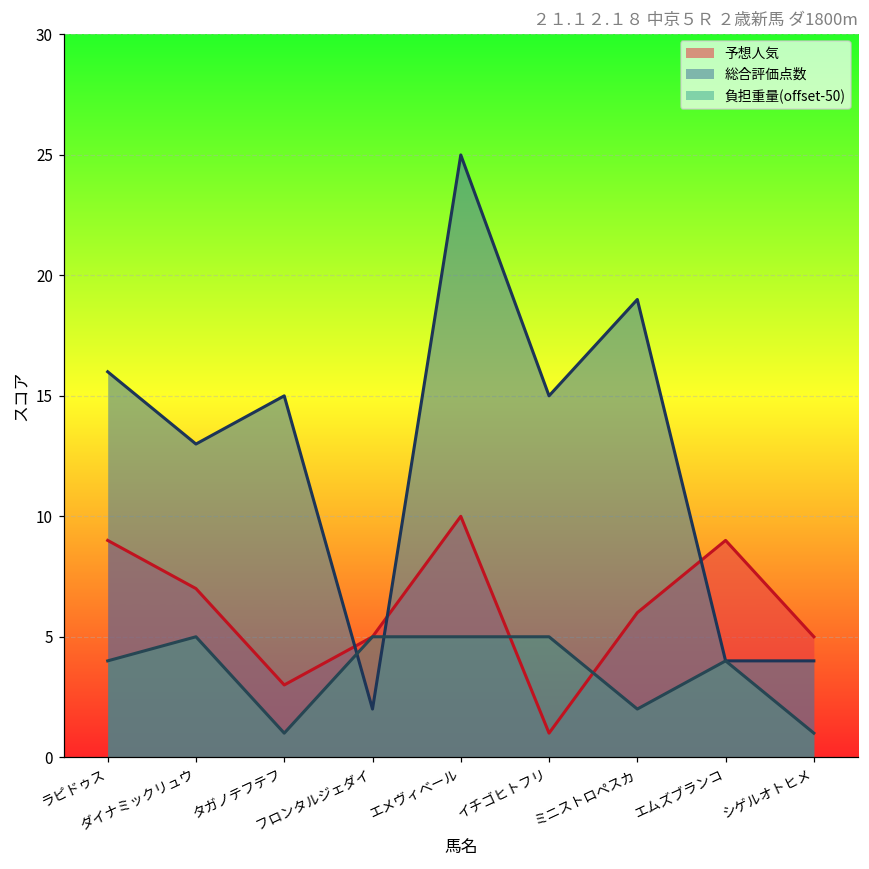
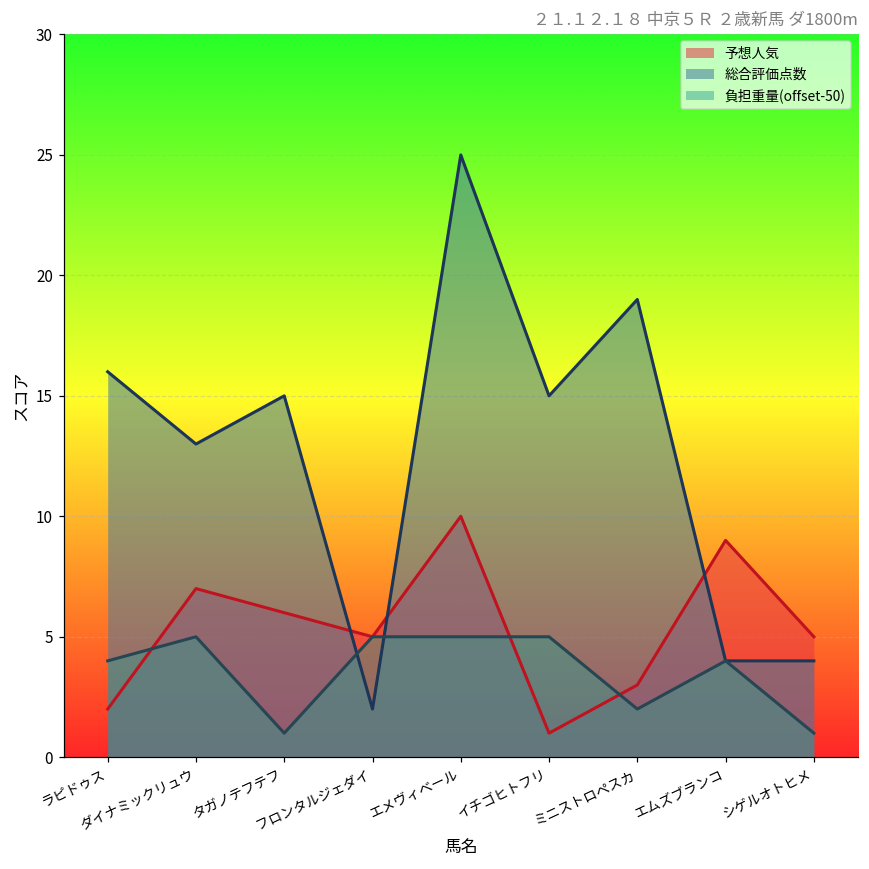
  {
    "予想人気": {
-     "ラピドゥス": 9,
+     "ラピドゥス": 2,
      "ダイナミックリュウ": 7,
-     "タガノテフテフ": 3,
+     "タガノテフテフ": 6,
      "エメヴィベール": 10,
      "イチゴヒトフリ": 1,
-     "ミニストロペスカ": 6,
+     "ミニストロペスカ": 3,
      "エムズブランコ": 9,
      "シゲルオトヒメ": 5
    }
  }
